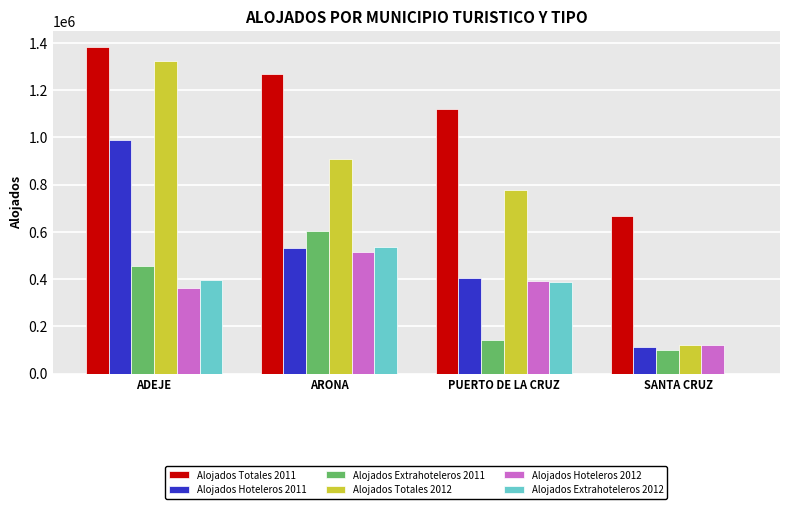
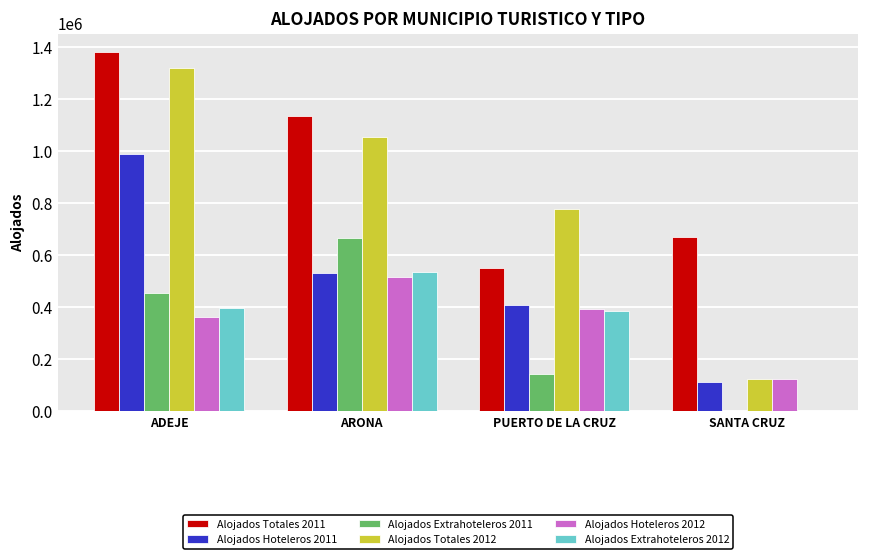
  {
    "Alojados Totales 2011": {
      "ADEJE": 1380000,
-     "ARONA": 1270000,
-     "PUERTO DE LA CRUZ": 1120000,
+     "ARONA": 1140000,
+     "PUERTO DE LA CRUZ": 550000,
      "SANTA CRUZ": 670000
    },
    "Alojados Hoteleros 2011": {
      "ADEJE": 990000,
      "ARONA": 530000,
      "PUERTO DE LA CRUZ": 410000,
      "SANTA CRUZ": 110000
    },
    "Alojados Extrahoteleros 2011": {
      "ADEJE": 450000,
-     "ARONA": 610000,
+     "ARONA": 670000,
      "PUERTO DE LA CRUZ": 140000,
-     "SANTA CRUZ": 100000
+     "SANTA CRUZ": 0
    },
    "Alojados Totales 2012": {
      "ADEJE": 1320000,
-     "ARONA": 910000,
+     "ARONA": 1050000,
      "PUERTO DE LA CRUZ": 780000,
      "SANTA CRUZ": 120000
    },
    "Alojados Hoteleros 2012": {
      "ADEJE": 360000,
      "ARONA": 520000,
      "PUERTO DE LA CRUZ": 390000,
      "SANTA CRUZ": 120000
    },
    "Alojados Extrahoteleros 2012": {
      "ADEJE": 400000,
      "ARONA": 540000,
      "PUERTO DE LA CRUZ": 390000,
      "SANTA CRUZ": 0
    }
  }
